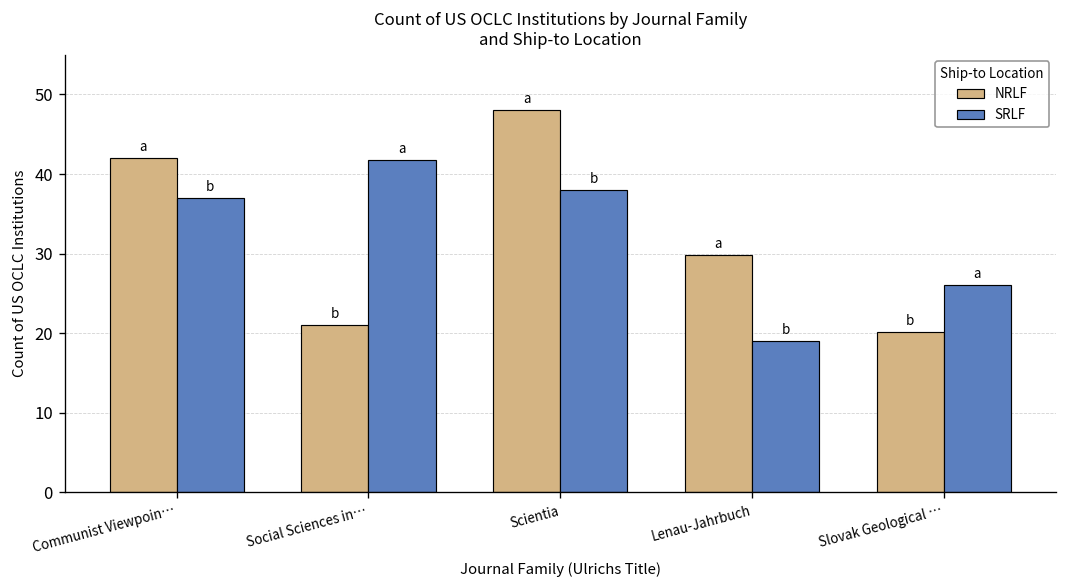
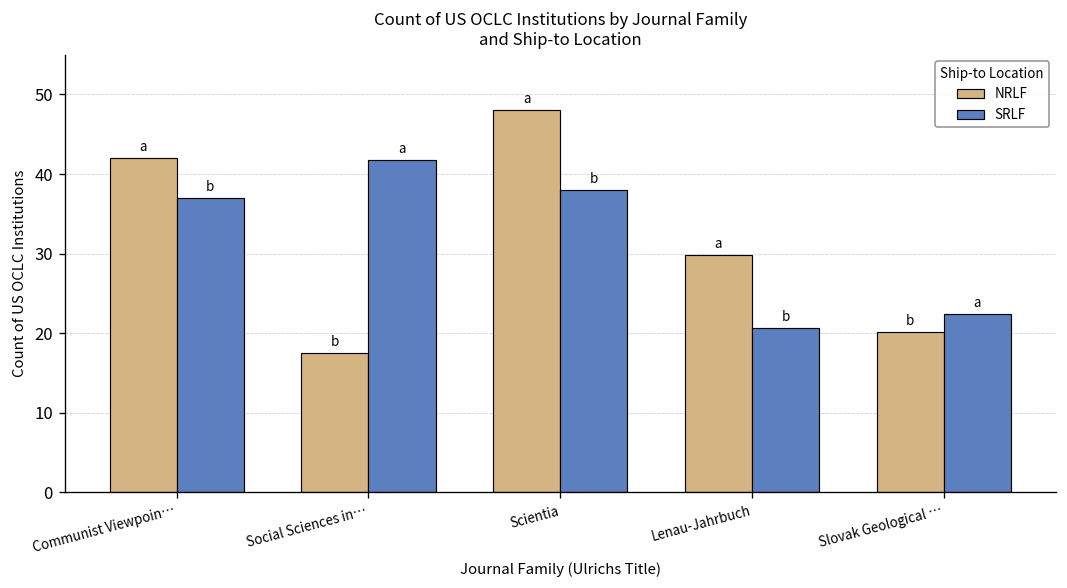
  {
    "NRLF": {
      "Communist Viewpoin…": 42,
-     "Social Sciences in…": 21,
+     "Social Sciences in…": 18,
      "Scientia": 48,
      "Lenau-Jahrbuch": 30,
      "Slovak Geological …": 20
    },
    "SRLF": {
      "Communist Viewpoin…": 37,
      "Social Sciences in…": 42,
      "Scientia": 38,
-     "Lenau-Jahrbuch": 19,
-     "Slovak Geological …": 26
+     "Lenau-Jahrbuch": 21,
+     "Slovak Geological …": 22
    }
  }
